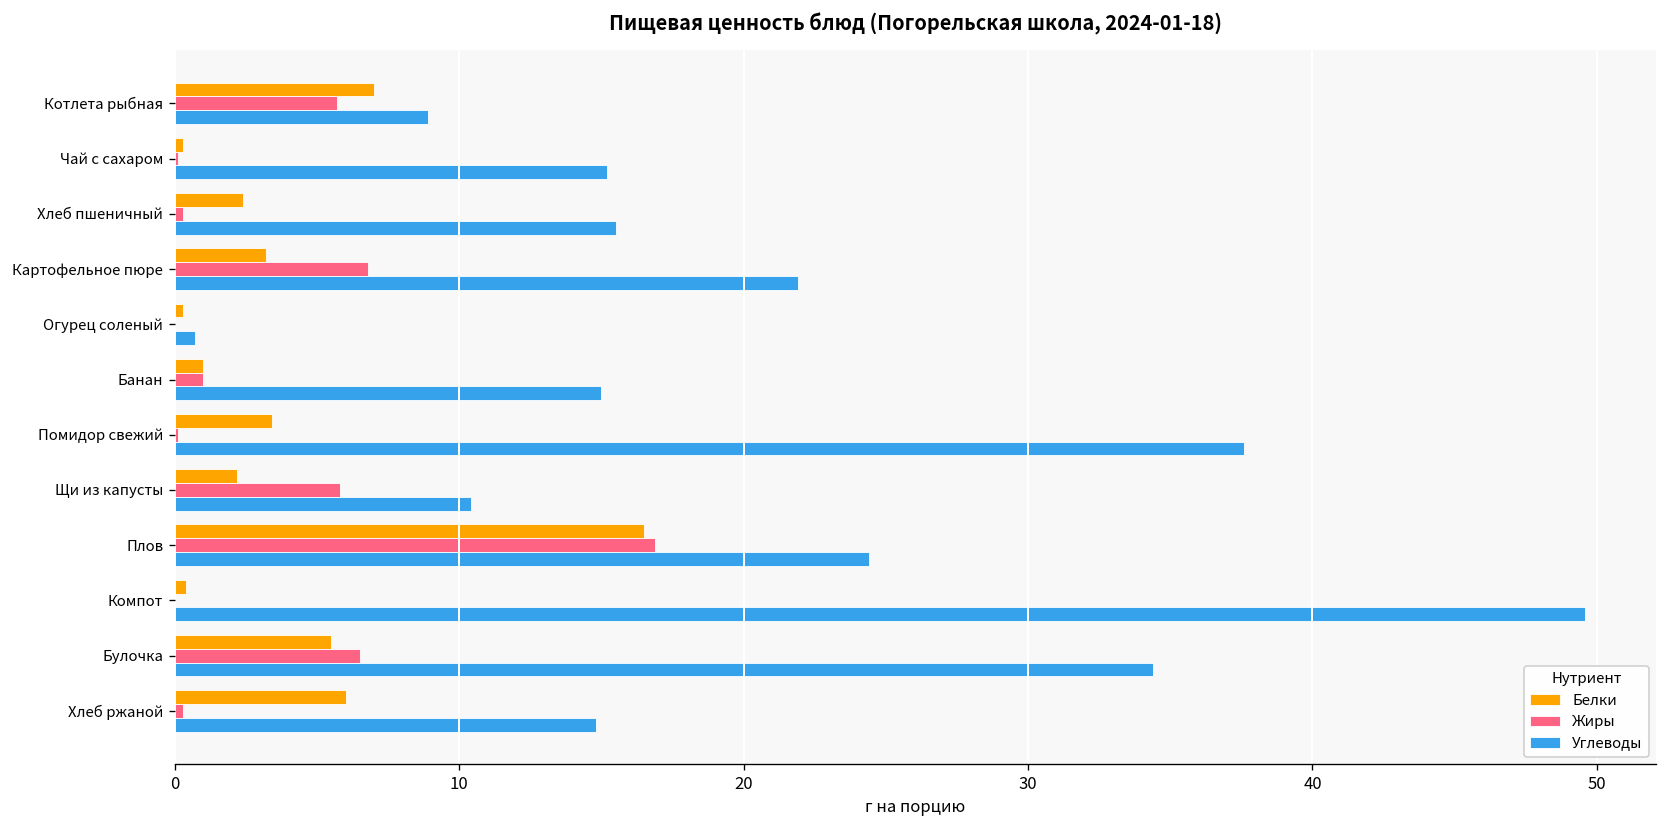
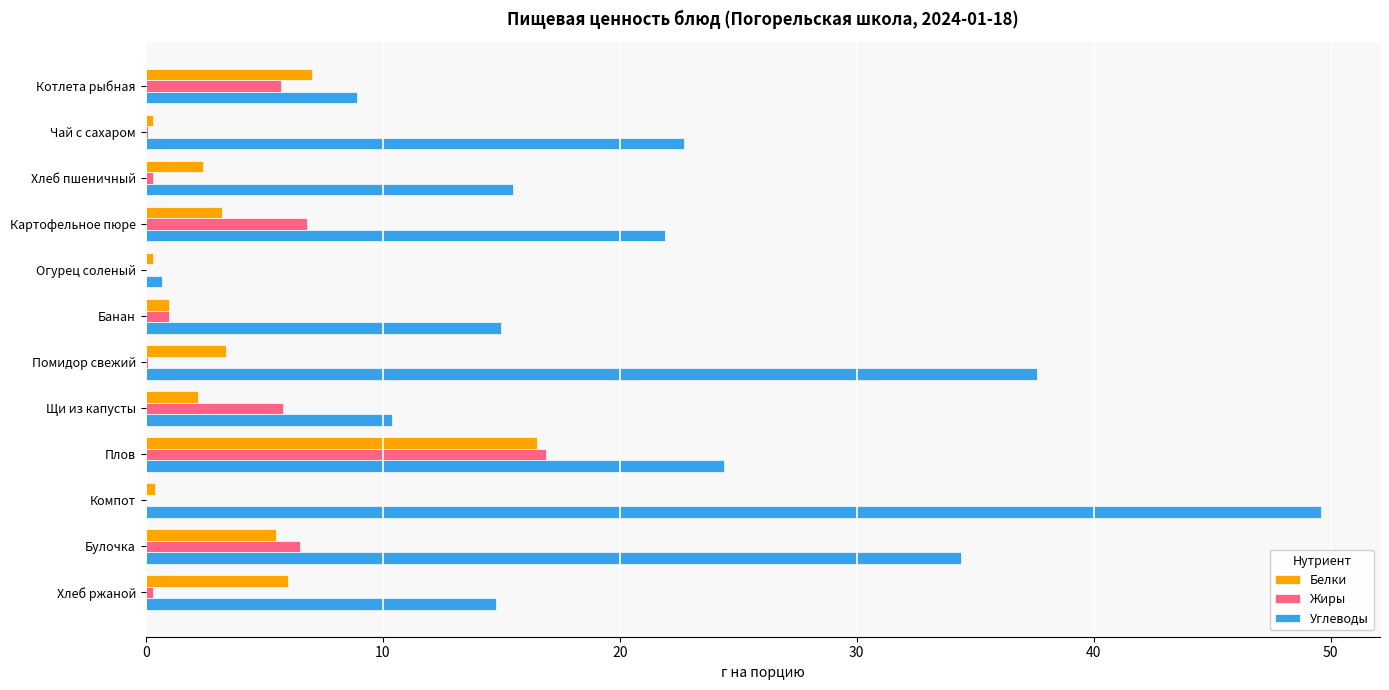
  {
    "Белки": {
      "Котлета рыбная": 7.0,
      "Чай с сахаром": 0.3,
      "Хлеб пшеничный": 2.4,
      "Картофельное пюре": 3.2,
      "Огурец соленый": 0.3,
      "Банан": 1.0,
      "Помидор свежий": 3.4,
      "Щи из капусты": 2.2,
      "Плов": 16.5,
      "Компот": 0.4,
      "Булочка": 5.5,
      "Хлеб ржаной": 6.0
    },
    "Жиры": {
      "Котлета рыбная": 5.7,
      "Хлеб пшеничный": 0.3,
      "Картофельное пюре": 6.8,
      "Огурец соленый": 0.0,
      "Банан": 1.0,
      "Щи из капусты": 5.8,
      "Плов": 16.9,
      "Компот": 0.0,
      "Булочка": 6.5,
      "Хлеб ржаной": 0.3
    },
    "Углеводы": {
      "Котлета рыбная": 8.9,
-     "Чай с сахаром": 15.2,
+     "Чай с сахаром": 22.7,
      "Хлеб пшеничный": 15.5,
      "Картофельное пюре": 21.9,
      "Огурец соленый": 0.7,
      "Банан": 15.0,
      "Помидор свежий": 37.6,
      "Щи из капусты": 10.4,
      "Плов": 24.4,
      "Компот": 49.6,
      "Булочка": 34.4,
      "Хлеб ржаной": 14.8
    }
  }
